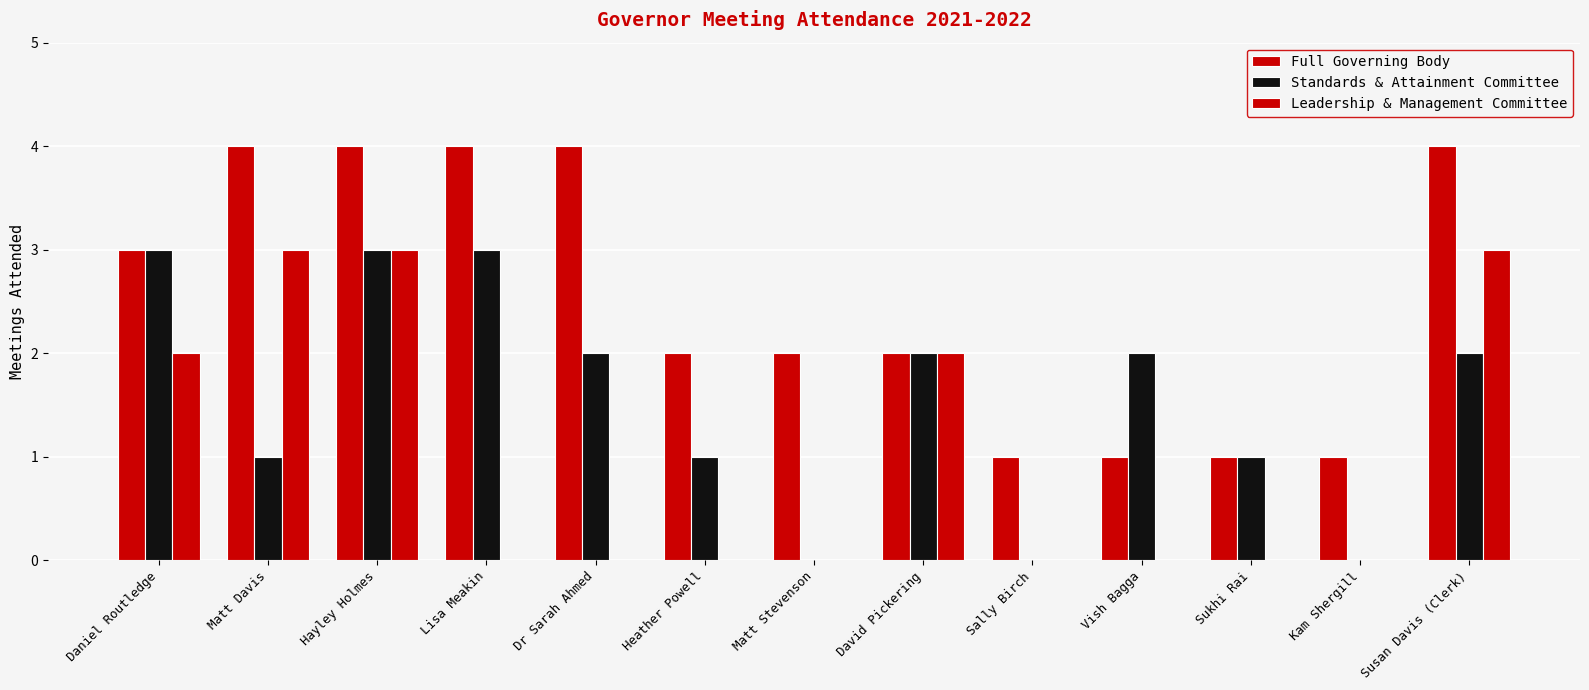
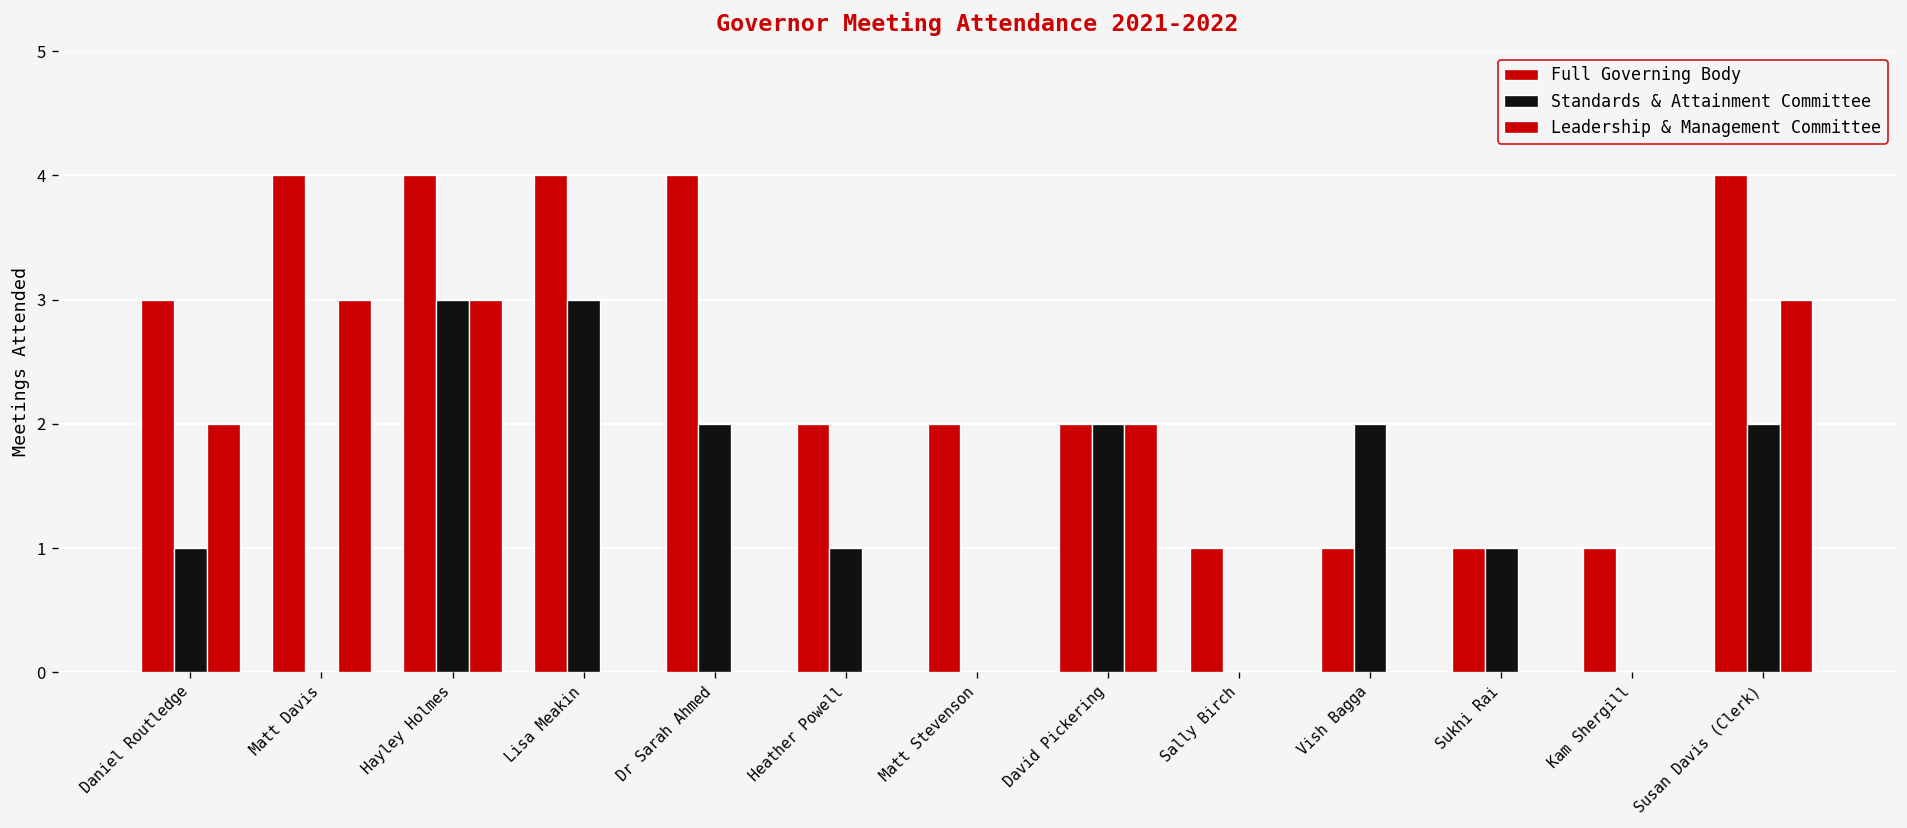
  {
    "Standards & Attainment Committee": {
-     "Daniel Routledge": 3,
-     "Matt Davis": 1,
+     "Daniel Routledge": 1,
+     "Matt Davis": 0,
      "Hayley Holmes": 3,
      "Lisa Meakin": 3,
      "Dr Sarah Ahmed": 2,
      "Heather Powell": 1,
      "Matt Stevenson": 0,
      "David Pickering": 2,
      "Sally Birch": 0,
      "Vish Bagga": 2,
      "Sukhi Rai": 1,
      "Kam Shergill": 0,
      "Susan Davis (Clerk)": 2
    }
  }
